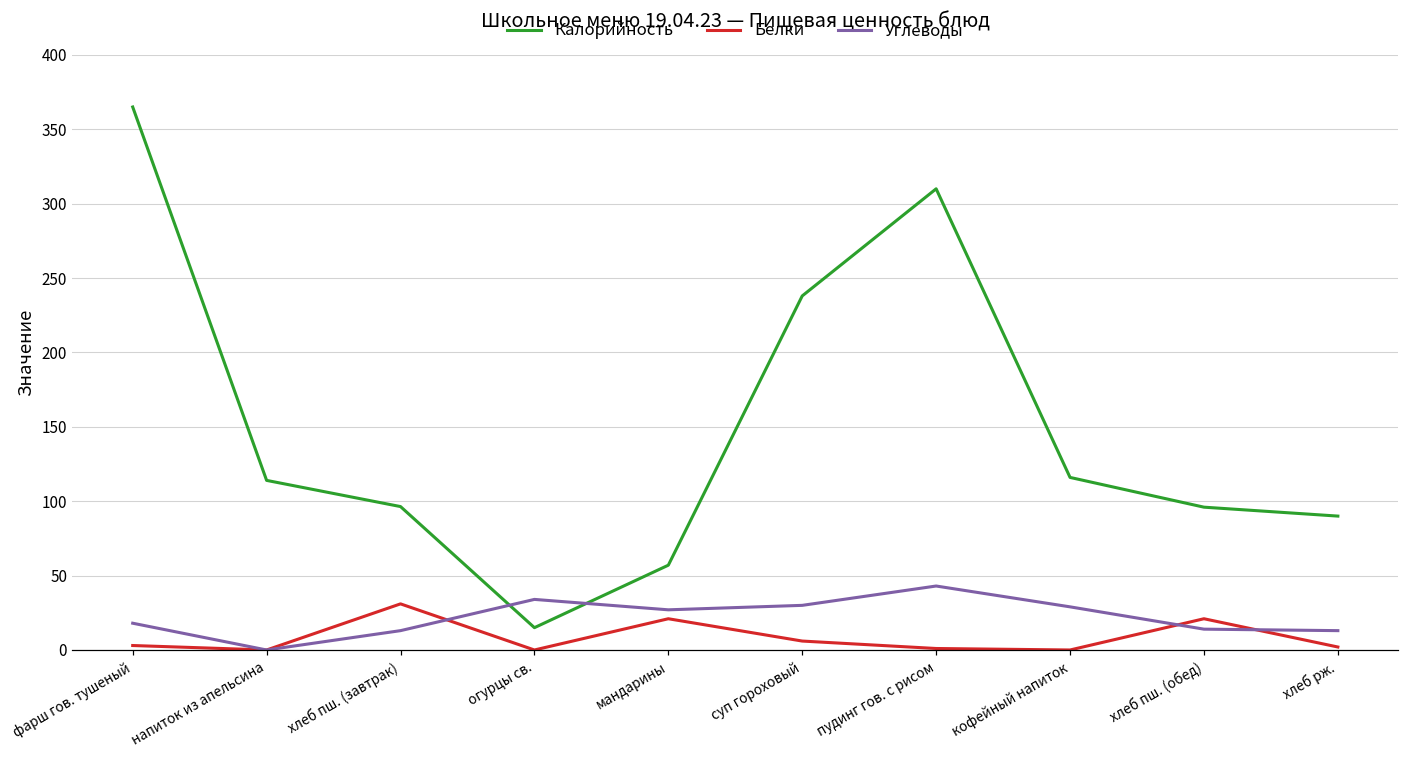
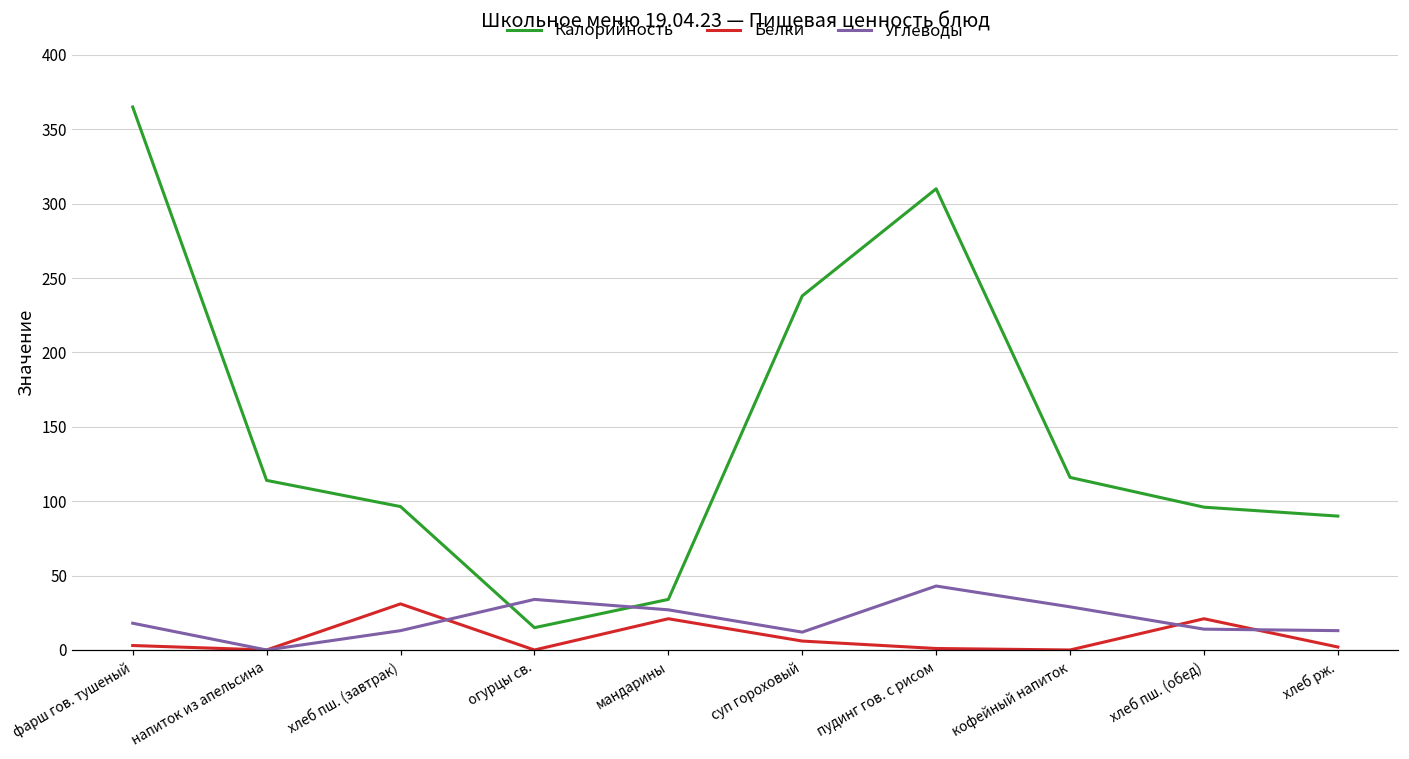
  {
    "Калорийность": {
      "фарш гов. тушеный": 365,
      "напиток из апельсина": 114,
      "хлеб пш. (завтрак)": 96,
      "огурцы св.": 15,
-     "мандарины": 57,
+     "мандарины": 34,
      "суп гороховый": 238,
      "пудинг гов. с рисом": 310,
      "кофейный напиток": 116,
      "хлеб пш. (обед)": 96,
      "хлеб рж.": 90
    },
    "Белки": {
      "фарш гов. тушеный": 3,
      "хлеб пш. (завтрак)": 31,
      "огурцы св.": 0,
      "мандарины": 21,
      "суп гороховый": 6,
      "пудинг гов. с рисом": 1,
      "кофейный напиток": 0,
      "хлеб пш. (обед)": 21,
      "хлеб рж.": 2
    },
    "Углеводы": {
      "фарш гов. тушеный": 18,
      "хлеб пш. (завтрак)": 13,
      "огурцы св.": 34,
      "мандарины": 27,
-     "суп гороховый": 30,
+     "суп гороховый": 12,
      "пудинг гов. с рисом": 43,
      "кофейный напиток": 29,
      "хлеб пш. (обед)": 14,
      "хлеб рж.": 13
    }
  }
